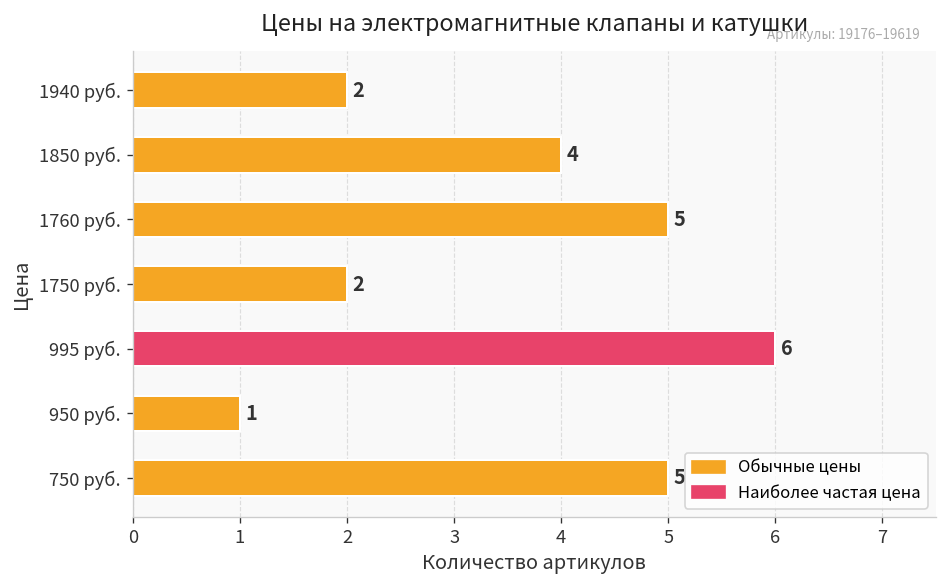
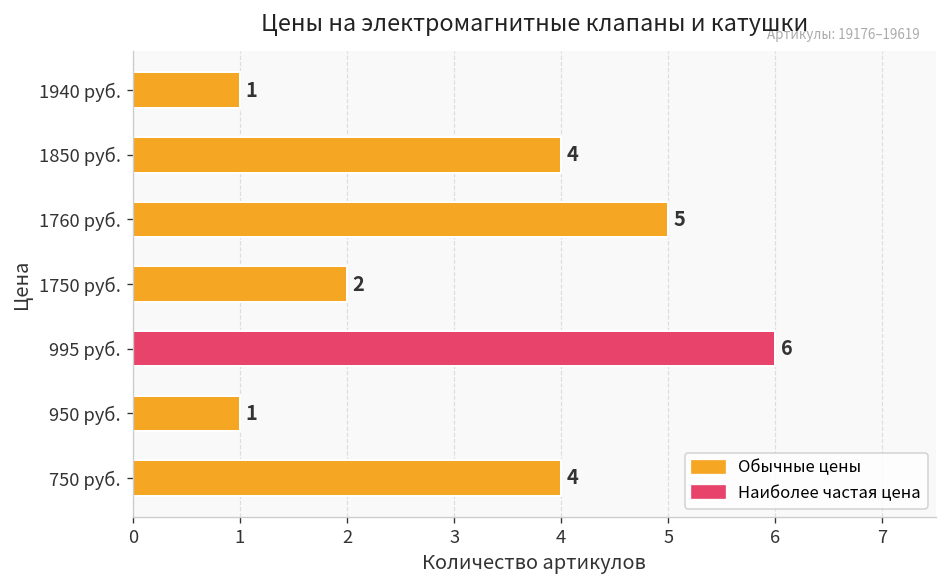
  {
-   "1940 руб.": 2,
+   "1940 руб.": 1,
    "1850 руб.": 4,
    "1760 руб.": 5,
    "1750 руб.": 2,
    "995 руб.": 6,
    "950 руб.": 1,
-   "750 руб.": 5
+   "750 руб.": 4
  }
